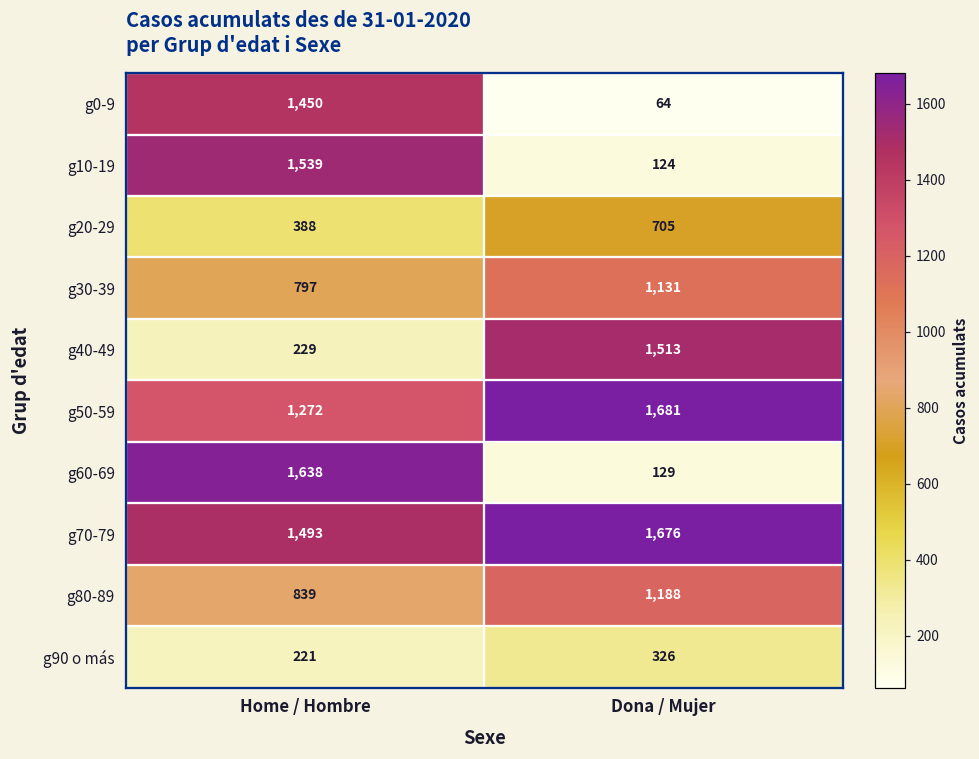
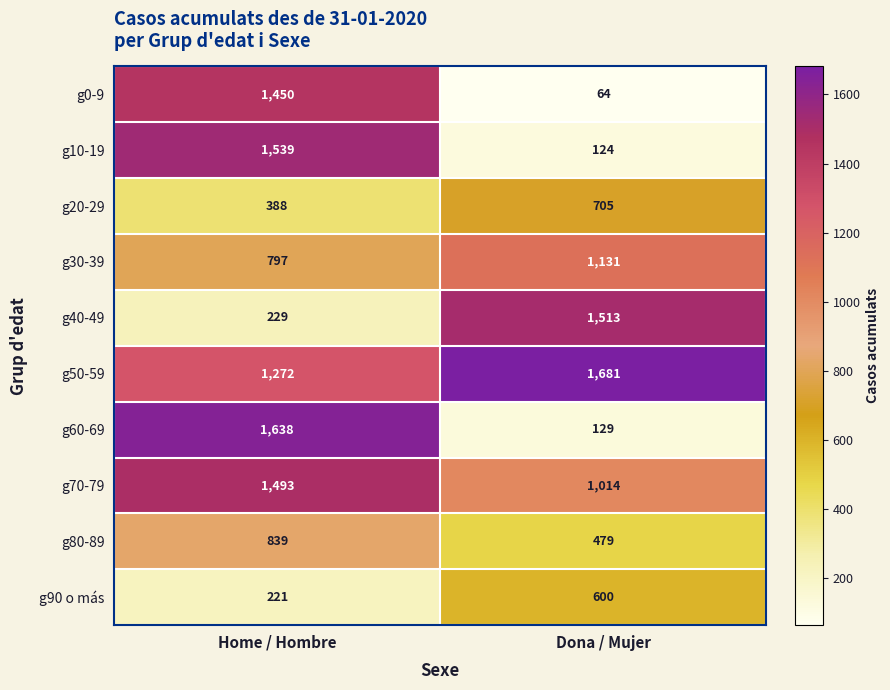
  {
    "g0-9": {
      "Home / Hombre": "1,450",
      "Dona / Mujer": "64"
    },
    "g10-19": {
      "Home / Hombre": "1,539",
      "Dona / Mujer": "124"
    },
    "g20-29": {
      "Home / Hombre": "388",
      "Dona / Mujer": "705"
    },
    "g30-39": {
      "Home / Hombre": "797",
      "Dona / Mujer": "1,131"
    },
    "g40-49": {
      "Home / Hombre": "229",
      "Dona / Mujer": "1,513"
    },
    "g50-59": {
      "Home / Hombre": "1,272",
      "Dona / Mujer": "1,681"
    },
    "g60-69": {
      "Home / Hombre": "1,638",
      "Dona / Mujer": "129"
    },
    "g70-79": {
      "Home / Hombre": "1,493",
-     "Dona / Mujer": "1,676"
+     "Dona / Mujer": "1,014"
    },
    "g80-89": {
      "Home / Hombre": "839",
-     "Dona / Mujer": "1,188"
+     "Dona / Mujer": "479"
    },
    "g90 o más": {
      "Home / Hombre": "221",
-     "Dona / Mujer": "326"
+     "Dona / Mujer": "600"
    }
  }
